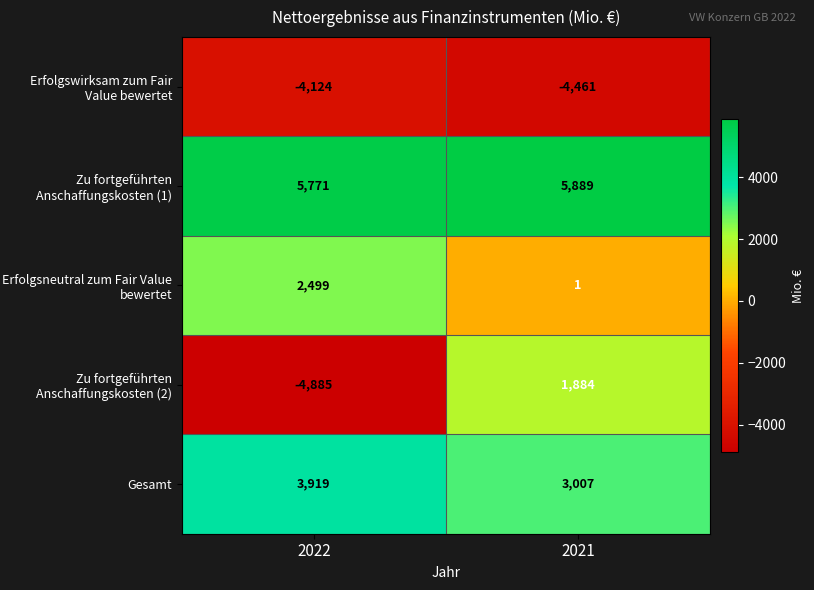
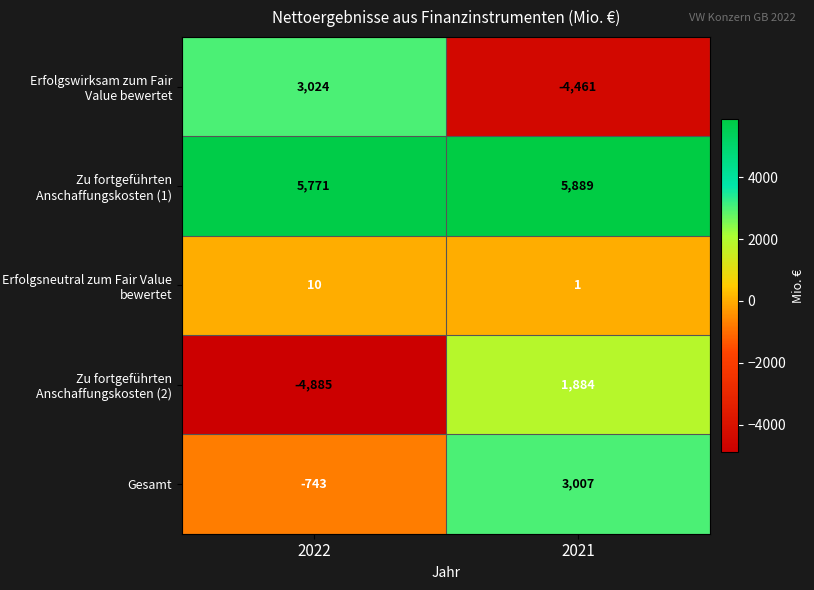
  {
    "Erfolgswirksam zum Fair Value bewertet": {
-     "2022": "-4,124",
+     "2022": "3,024",
      "2021": "-4,461"
    },
    "Zu fortgeführten Anschaffungskosten (1)": {
      "2022": "5,771",
      "2021": "5,889"
    },
    "Erfolgsneutral zum Fair Value bewertet": {
-     "2022": "2,499",
+     "2022": "10",
      "2021": "1"
    },
    "Zu fortgeführten Anschaffungskosten (2)": {
      "2022": "-4,885",
      "2021": "1,884"
    },
    "Gesamt": {
-     "2022": "3,919",
+     "2022": "-743",
      "2021": "3,007"
    }
  }
